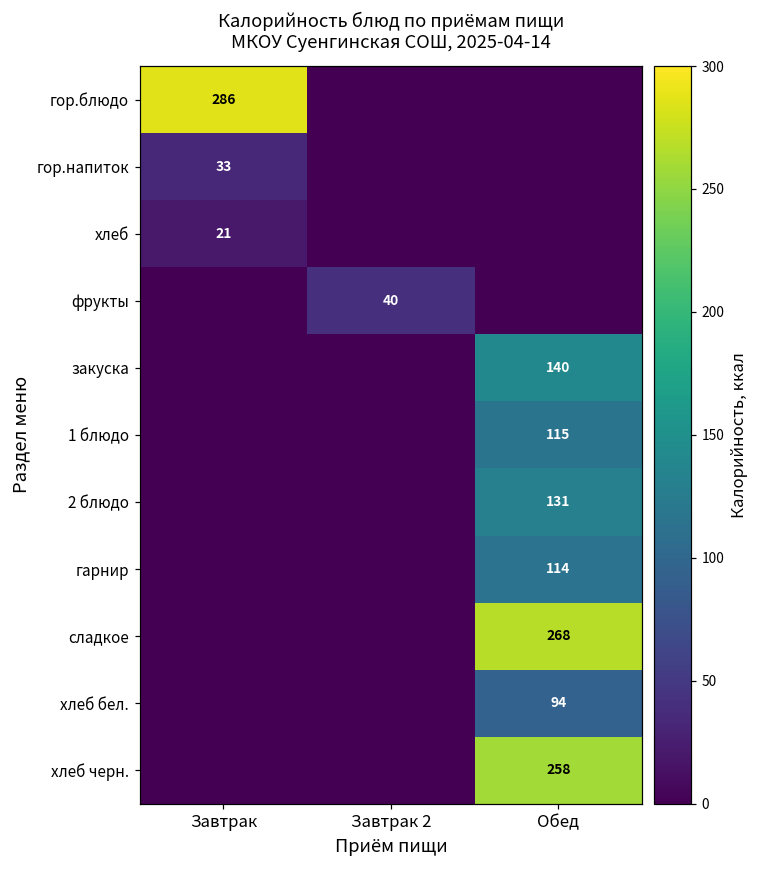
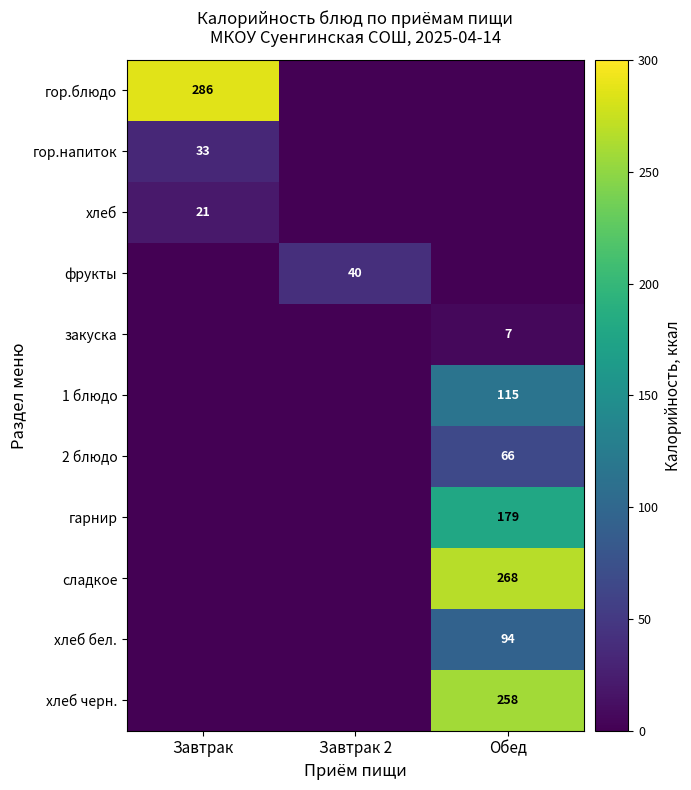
  {
    "гор.блюдо": {
      "Завтрак": 286
    },
    "гор.напиток": {
      "Завтрак": 33
    },
    "хлеб": {
      "Завтрак": 21
    },
    "фрукты": {
      "Завтрак 2": 40
    },
    "закуска": {
-     "Обед": 140
+     "Обед": 7
    },
    "1 блюдо": {
      "Обед": 115
    },
    "2 блюдо": {
-     "Обед": 131
+     "Обед": 66
    },
    "гарнир": {
-     "Обед": 114
+     "Обед": 179
    },
    "сладкое": {
      "Обед": 268
    },
    "хлеб бел.": {
      "Обед": 94
    },
    "хлеб черн.": {
      "Обед": 258
    }
  }
